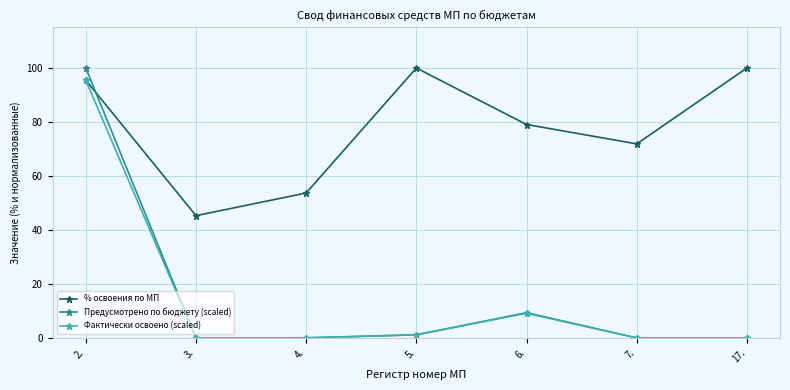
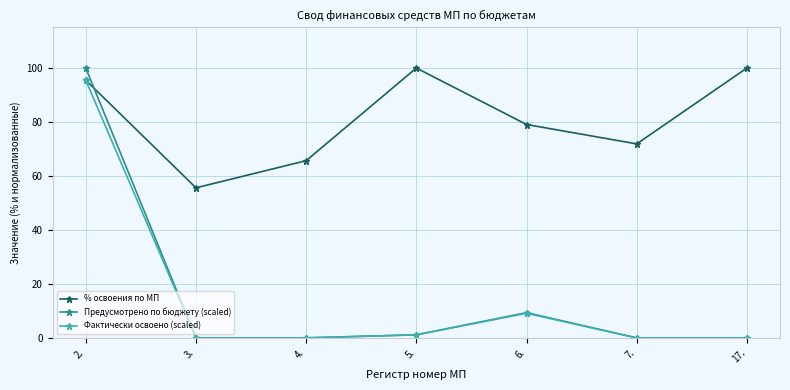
  {
    "% освоения по МП": {
-     "3.": 45,
-     "4.": 54,
+     "3.": 56,
+     "4.": 66,
      "5.": 100,
      "6.": 79,
      "7.": 72,
      "17.": 100
    }
  }
